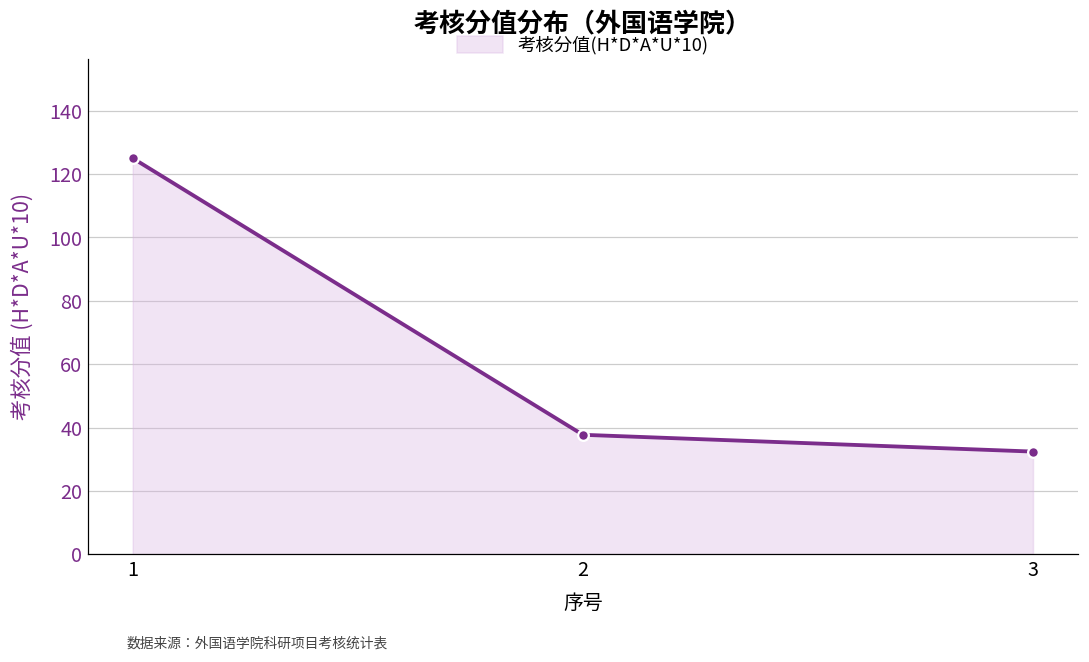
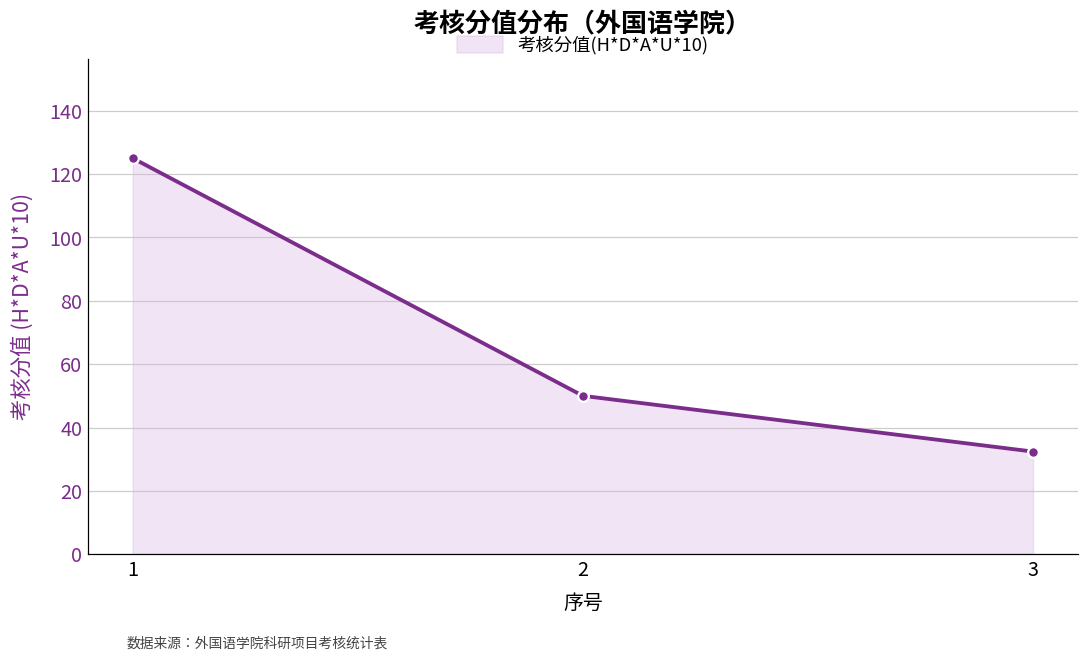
  {
    "1": 125,
-   "2": 38,
+   "2": 50,
    "3": 32
  }
